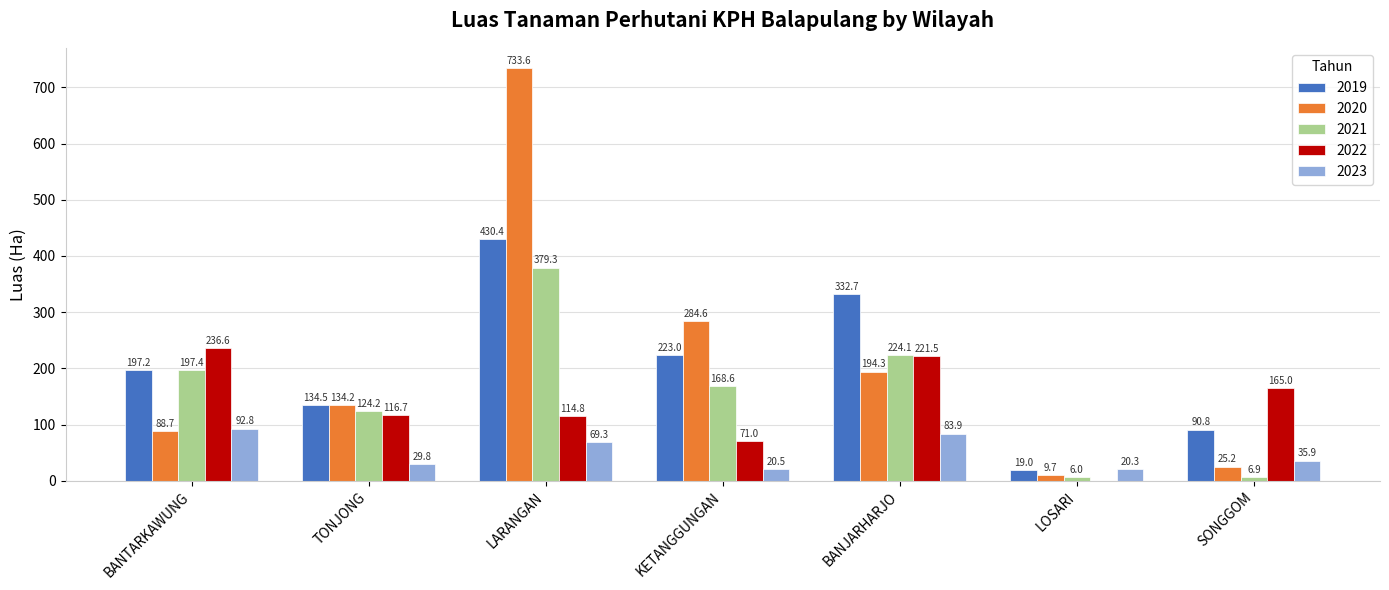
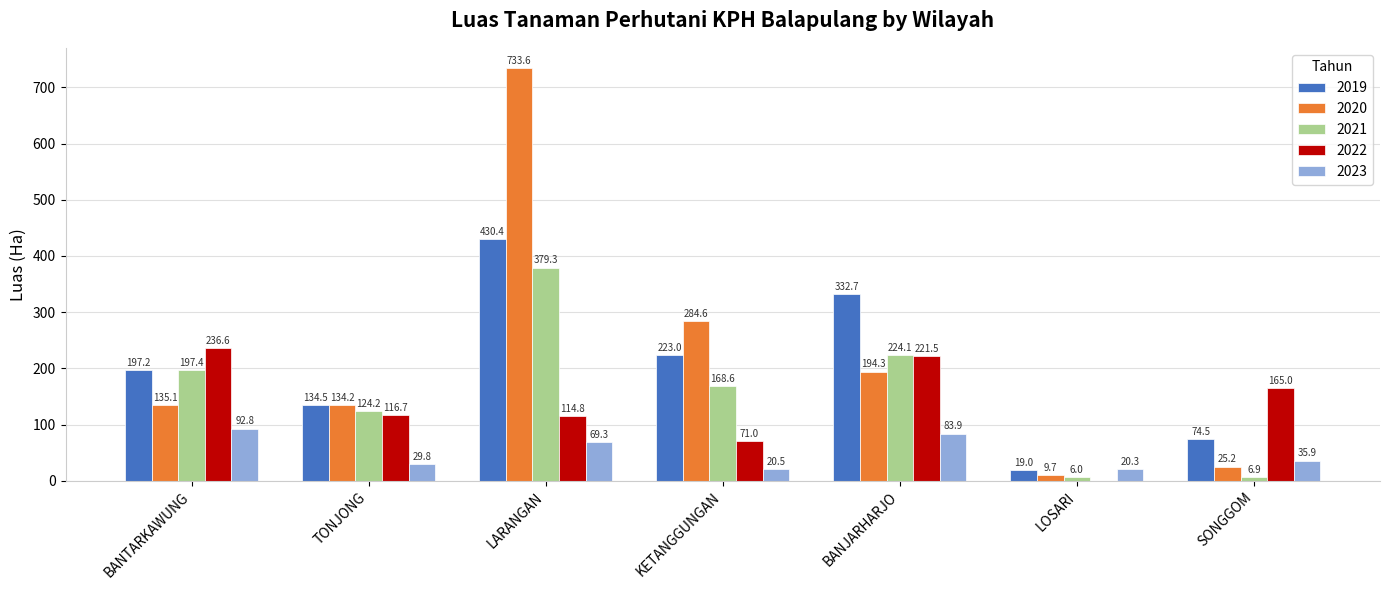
  {
    "2019": {
      "BANTARKAWUNG": 197.2,
      "TONJONG": 134.5,
      "LARANGAN": 430.4,
      "KETANGGUNGAN": 223.0,
      "BANJARHARJO": 332.7,
      "LOSARI": 19.0,
-     "SONGGOM": 90.8
+     "SONGGOM": 74.5
    },
    "2020": {
-     "BANTARKAWUNG": 88.7,
+     "BANTARKAWUNG": 135.1,
      "TONJONG": 134.2,
      "LARANGAN": 733.6,
      "KETANGGUNGAN": 284.6,
      "BANJARHARJO": 194.3,
      "LOSARI": 9.7,
      "SONGGOM": 25.2
    },
    "2021": {
      "BANTARKAWUNG": 197.4,
      "TONJONG": 124.2,
      "LARANGAN": 379.3,
      "KETANGGUNGAN": 168.6,
      "BANJARHARJO": 224.1,
      "LOSARI": 6.0,
      "SONGGOM": 6.9
    },
    "2022": {
      "BANTARKAWUNG": 236.6,
      "TONJONG": 116.7,
      "LARANGAN": 114.8,
      "KETANGGUNGAN": 71.0,
      "BANJARHARJO": 221.5,
      "SONGGOM": 165.0
    },
    "2023": {
      "BANTARKAWUNG": 92.8,
      "TONJONG": 29.8,
      "LARANGAN": 69.3,
      "KETANGGUNGAN": 20.5,
      "BANJARHARJO": 83.9,
      "LOSARI": 20.3,
      "SONGGOM": 35.9
    }
  }
